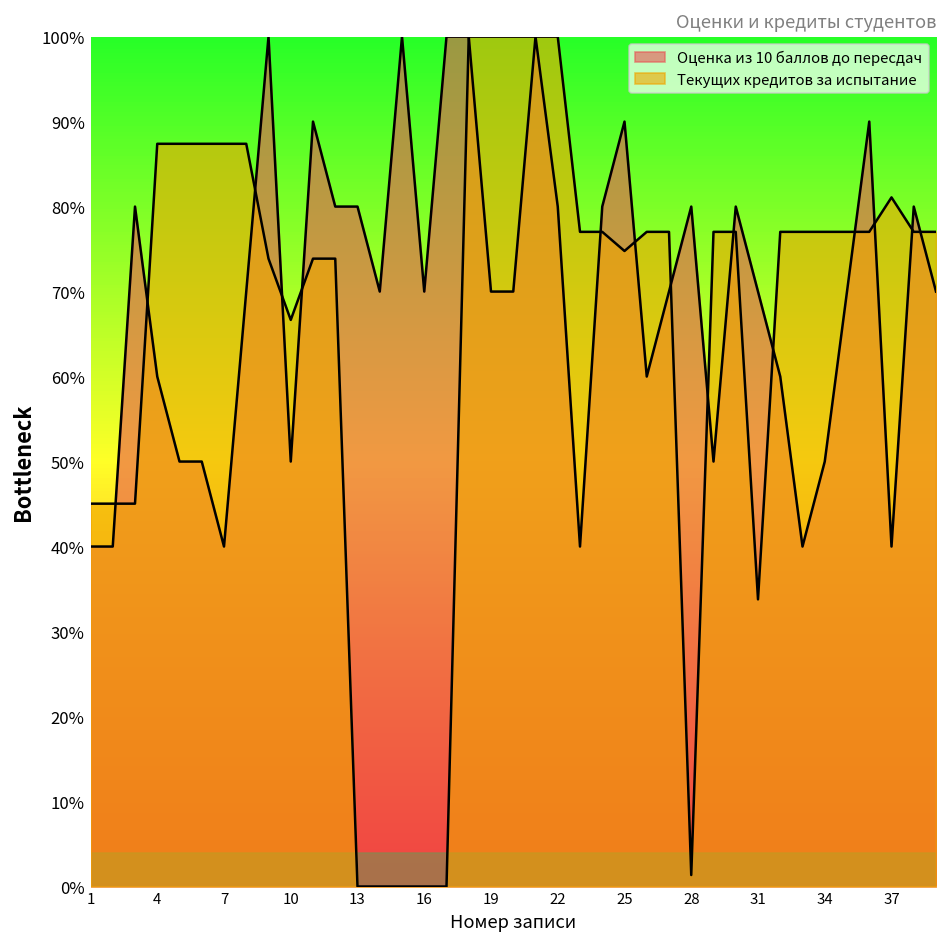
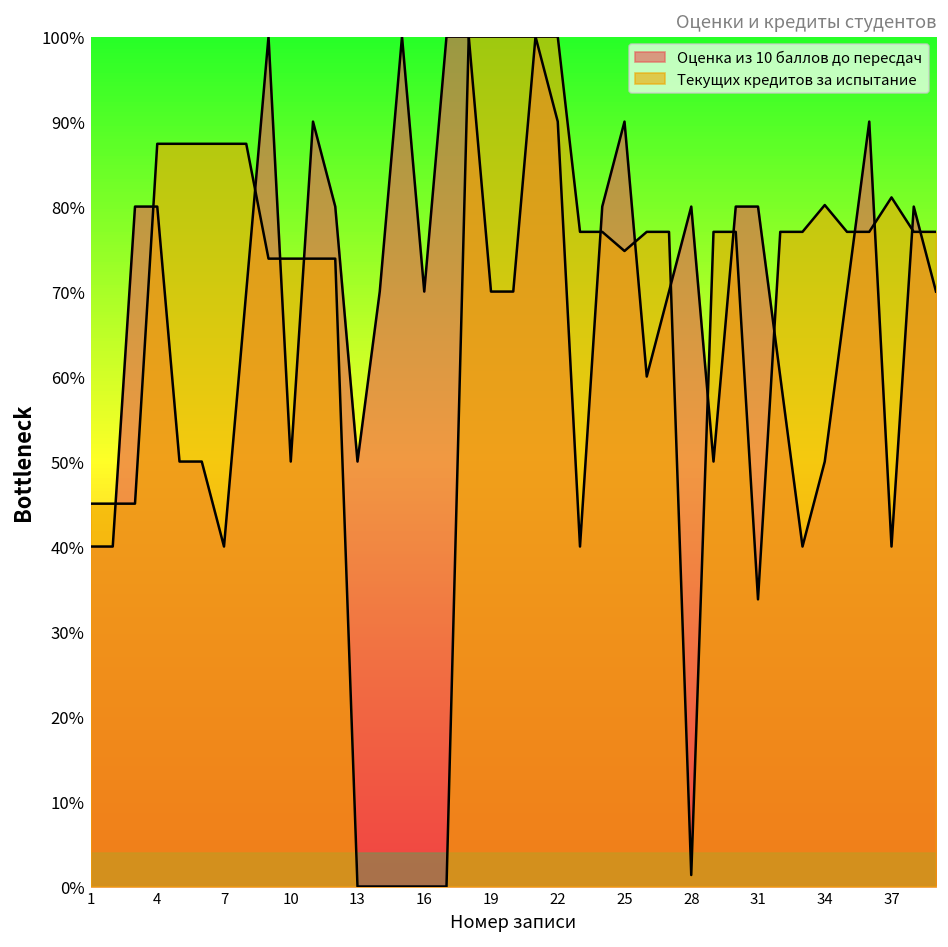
  {
    "Оценка из 10 баллов до пересдач": {
      "1": "40%",
-     "4": "60%",
+     "4": "80%",
      "7": "40%",
      "10": "50%",
-     "13": "80%",
+     "13": "50%",
      "16": "70%",
      "19": "70%",
-     "22": "80%",
+     "22": "90%",
      "25": "90%",
      "28": "80%",
-     "31": "70%",
+     "31": "80%",
      "34": "50%",
      "37": "40%"
    },
    "Текущих кредитов за испытание": {
      "1": "45%",
      "4": "87%",
      "7": "87%",
-     "10": "67%",
+     "10": "74%",
      "19": "100%",
      "22": "100%",
      "25": "75%",
      "31": "34%",
-     "34": "77%",
+     "34": "80%",
      "37": "81%"
    }
  }
